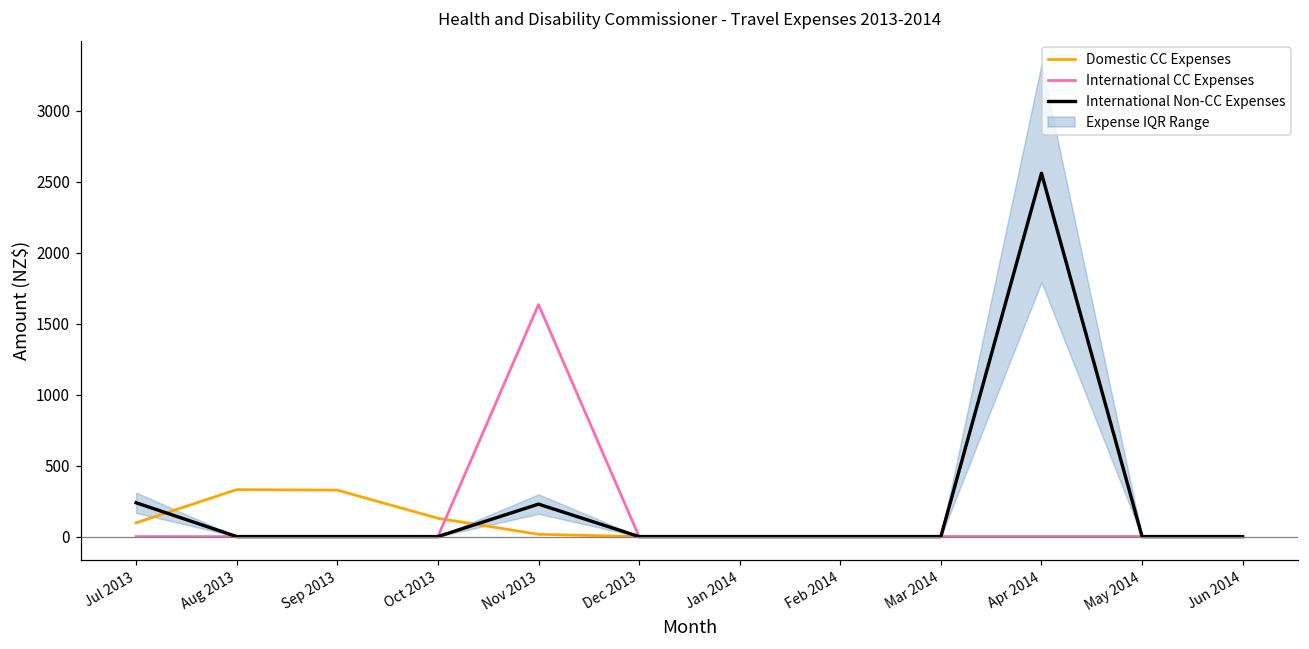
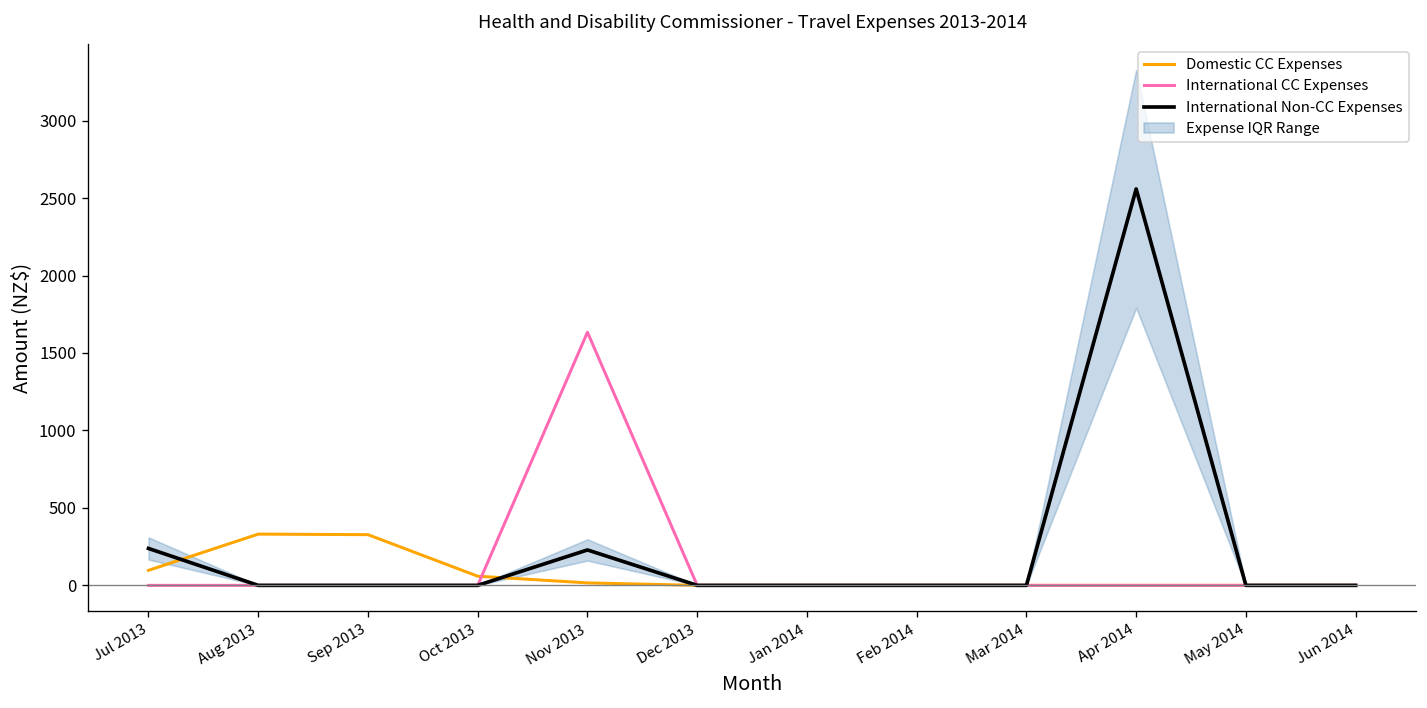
  {
    "Domestic CC Expenses": {
      "Jul 2013": 100,
      "Aug 2013": 330,
      "Sep 2013": 330,
-     "Oct 2013": 130,
+     "Oct 2013": 60,
      "Nov 2013": 20
    },
    "International CC Expenses": {
      "Jul 2013": 0,
      "Nov 2013": 1630
    },
    "International Non-CC Expenses": {
      "Jul 2013": 240,
      "Nov 2013": 230,
      "Apr 2014": 2560
    }
  }
